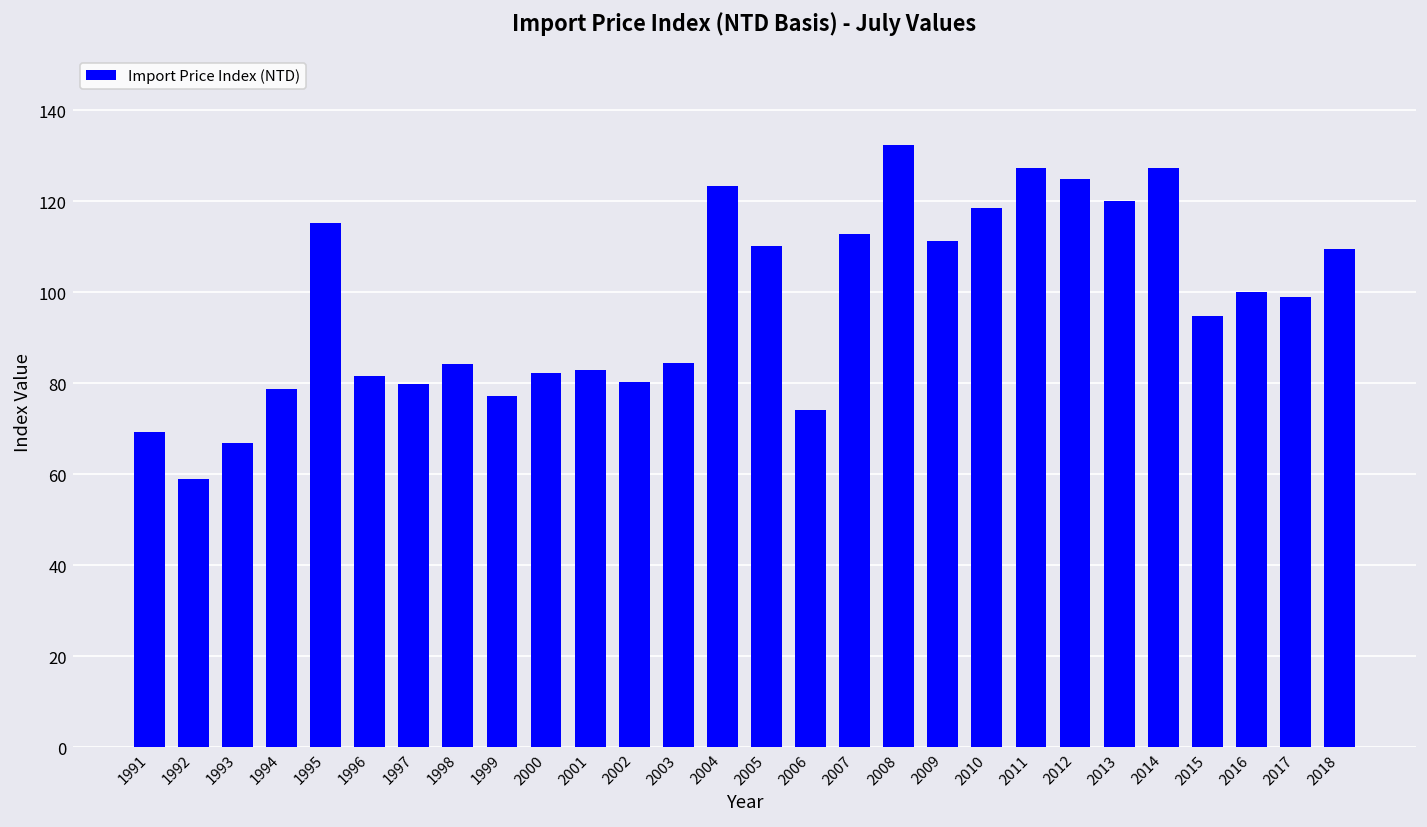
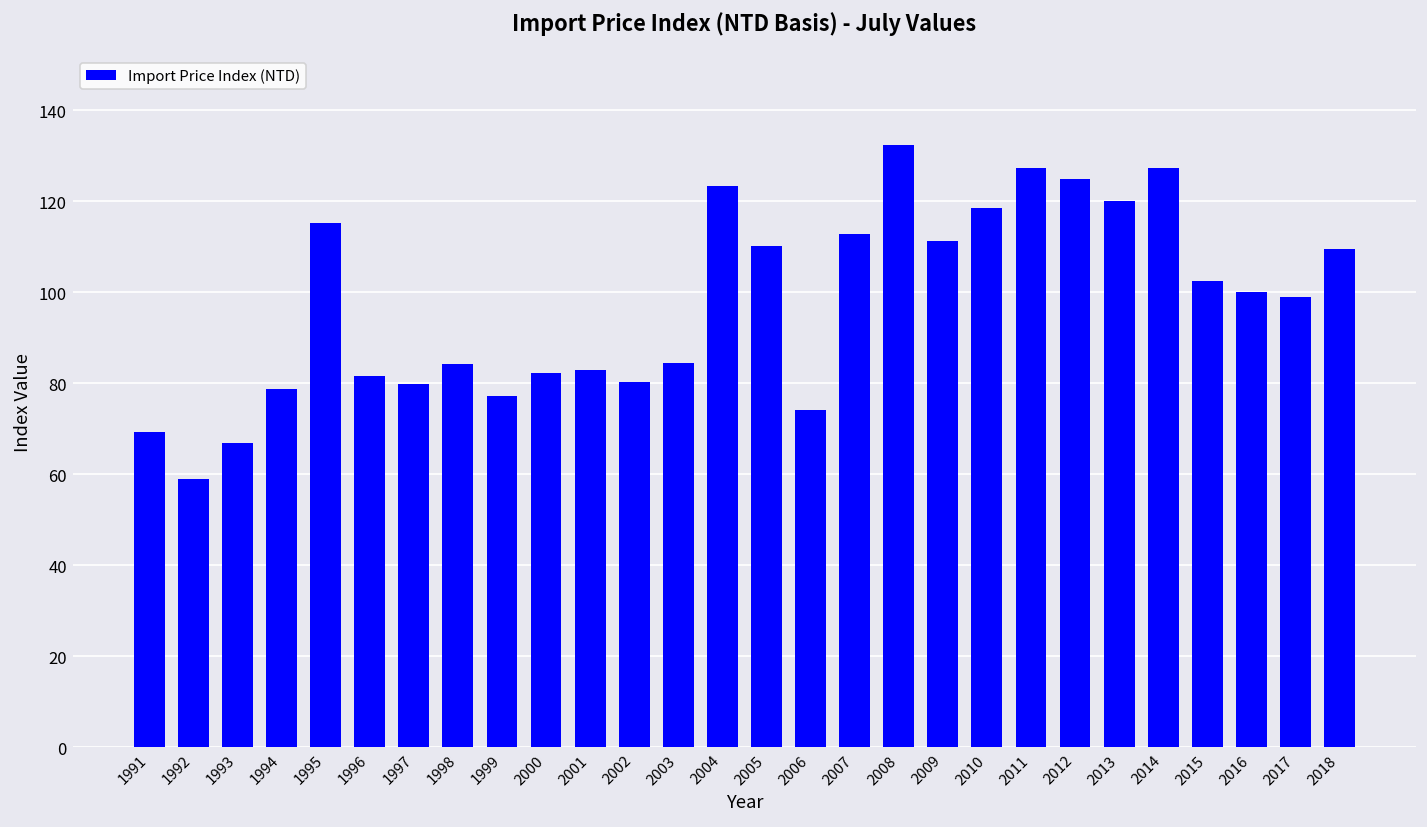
  {
    "1991": 69,
    "1992": 59,
    "1993": 67,
    "1994": 79,
    "1995": 115,
    "1996": 82,
    "1997": 80,
    "1998": 84,
    "1999": 77,
    "2000": 82,
    "2001": 83,
    "2002": 80,
    "2003": 84,
    "2004": 123,
    "2005": 110,
    "2006": 74,
    "2007": 113,
    "2008": 132,
    "2009": 111,
    "2010": 118,
    "2011": 127,
    "2012": 125,
    "2013": 120,
    "2014": 127,
-   "2015": 95,
+   "2015": 103,
    "2016": 100,
    "2017": 99,
    "2018": 110
  }
